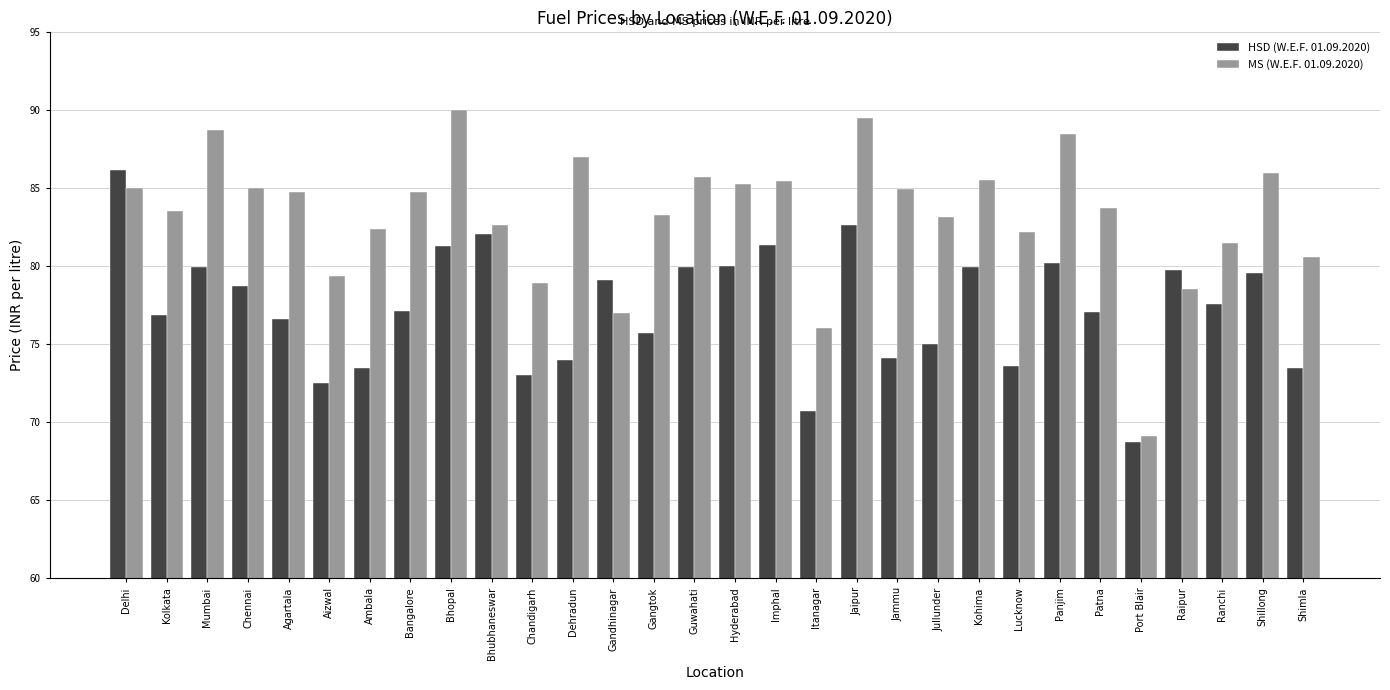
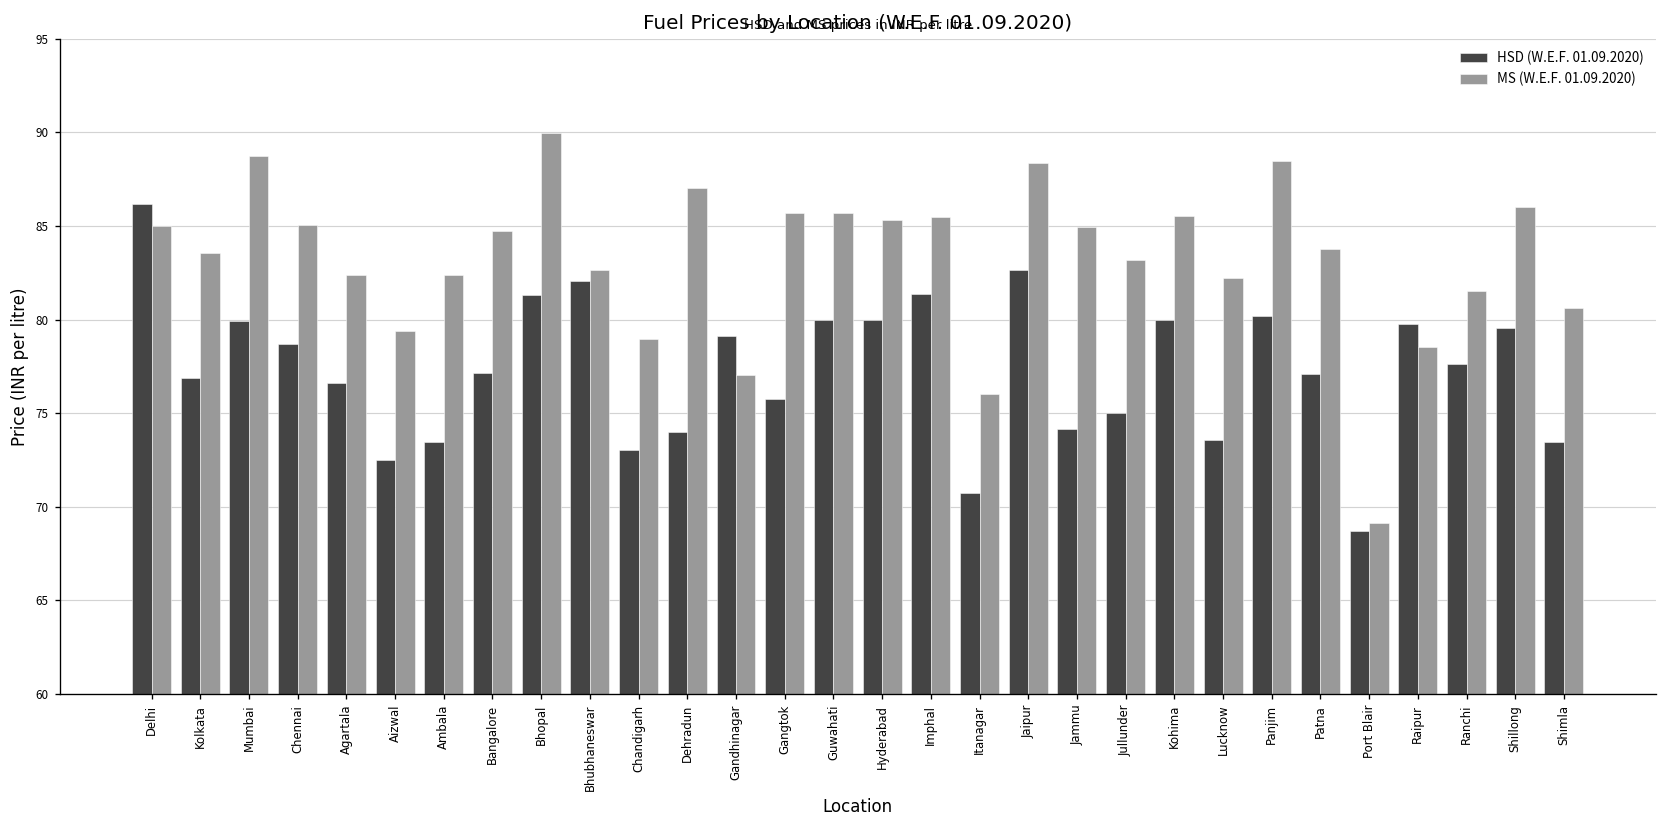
  {
    "HSD (W.E.F. 01.09.2020)": {
      "Delhi": 86.2,
      "Kolkata": 76.9,
      "Mumbai": 79.9,
      "Chennai": 78.7,
      "Agartala": 76.6,
      "Aizwal": 72.5,
      "Ambala": 73.5,
      "Bangalore": 77.1,
      "Bhopal": 81.3,
      "Bhubhaneswar": 82.1,
      "Chandigarh": 73.1,
      "Dehradun": 74.0,
      "Gandhinagar": 79.1,
      "Gangtok": 75.8,
      "Guwahati": 80.0,
      "Hyderabad": 80.0,
      "Imphal": 81.3,
      "Itanagar": 70.8,
      "Jaipur": 82.6,
      "Jammu": 74.1,
      "Jullunder": 75.0,
      "Kohima": 80.0,
      "Lucknow": 73.6,
      "Panjim": 80.2,
      "Patna": 77.1,
      "Port Blair": 68.7,
      "Raipur": 79.8,
      "Ranchi": 77.6,
      "Shillong": 79.6,
      "Shimla": 73.5
    },
    "MS (W.E.F. 01.09.2020)": {
      "Delhi": 85.0,
      "Kolkata": 83.6,
      "Mumbai": 88.7,
      "Chennai": 85.0,
-     "Agartala": 84.8,
+     "Agartala": 82.4,
      "Aizwal": 79.4,
      "Ambala": 82.4,
      "Bangalore": 84.8,
      "Bhopal": 90.0,
      "Bhubhaneswar": 82.6,
      "Chandigarh": 79.0,
      "Dehradun": 87.0,
      "Gandhinagar": 77.0,
-     "Gangtok": 83.3,
+     "Gangtok": 85.7,
      "Guwahati": 85.7,
      "Hyderabad": 85.3,
      "Imphal": 85.5,
      "Itanagar": 76.1,
-     "Jaipur": 89.5,
+     "Jaipur": 88.4,
      "Jammu": 85.0,
      "Jullunder": 83.2,
      "Kohima": 85.5,
      "Lucknow": 82.2,
      "Panjim": 88.5,
      "Patna": 83.8,
      "Port Blair": 69.1,
      "Raipur": 78.6,
      "Ranchi": 81.5,
      "Shillong": 86.0,
      "Shimla": 80.6
    }
  }
